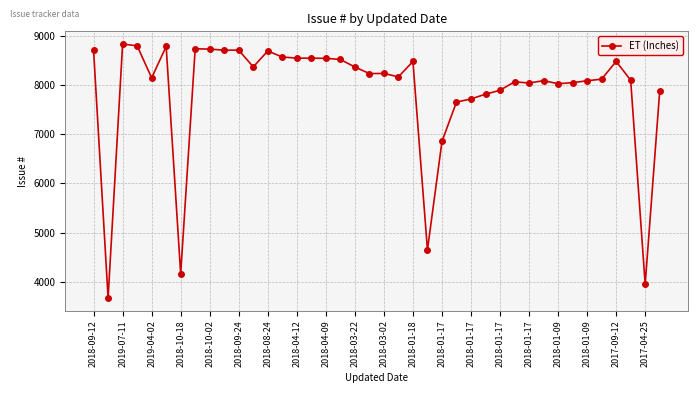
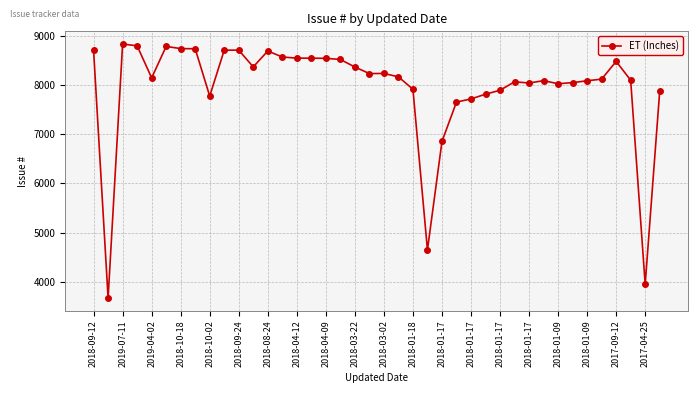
  {
    "2018-09-12": 8700,
    "2019-07-11": 8800,
    "2019-04-02": 8100,
-   "2018-10-18": 4200,
-   "2018-10-02": 8700,
+   "2018-10-18": 8700,
+   "2018-10-02": 7800,
    "2018-08-24": 8700,
    "2018-04-09": 8500,
-   "2018-01-18": 8500,
+   "2018-01-18": 7900,
    "2017-09-12": 8500,
    "2017-04-25": 4000
  }
